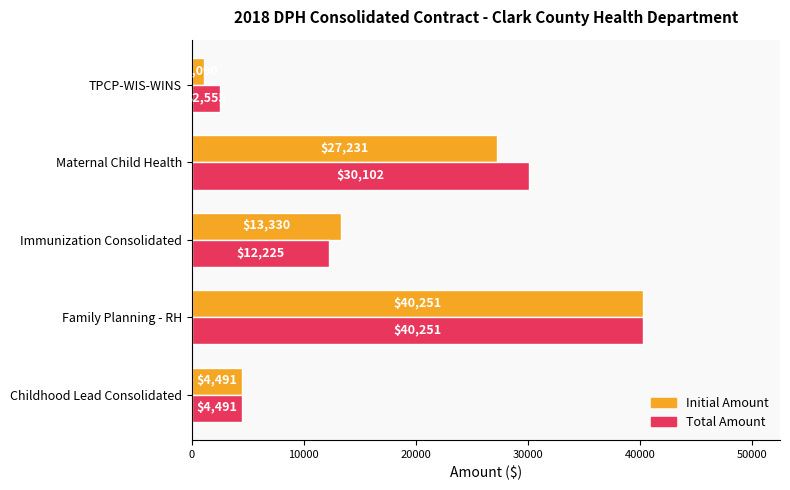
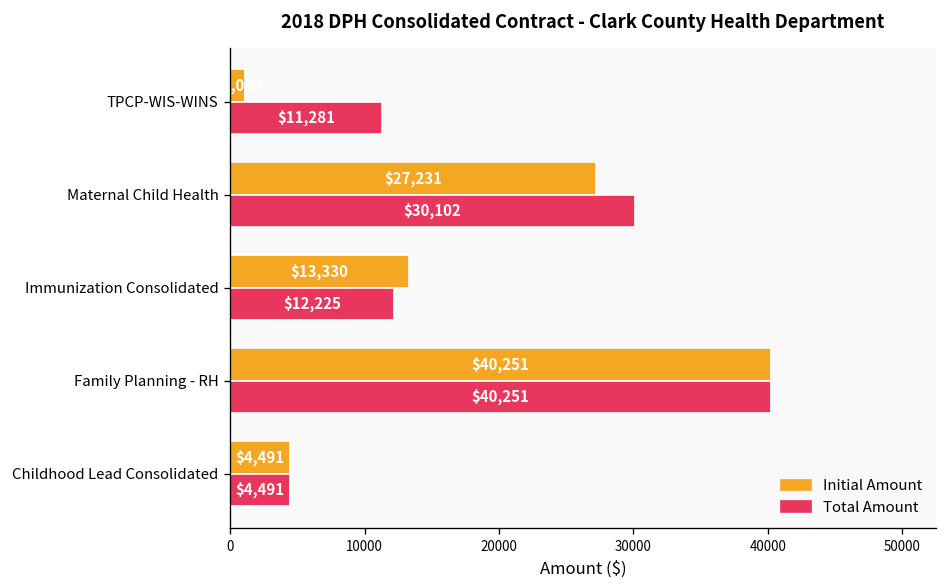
  {
    "Initial Amount": {
      "Maternal Child Health": "$27,231",
      "Immunization Consolidated": "$13,330",
      "Family Planning - RH": "$40,251",
      "Childhood Lead Consolidated": "$4,491"
    },
    "Total Amount": {
-     "TPCP-WIS-WINS": "$2,555",
+     "TPCP-WIS-WINS": "$11,281",
      "Maternal Child Health": "$30,102",
      "Immunization Consolidated": "$12,225",
      "Family Planning - RH": "$40,251",
      "Childhood Lead Consolidated": "$4,491"
    }
  }
